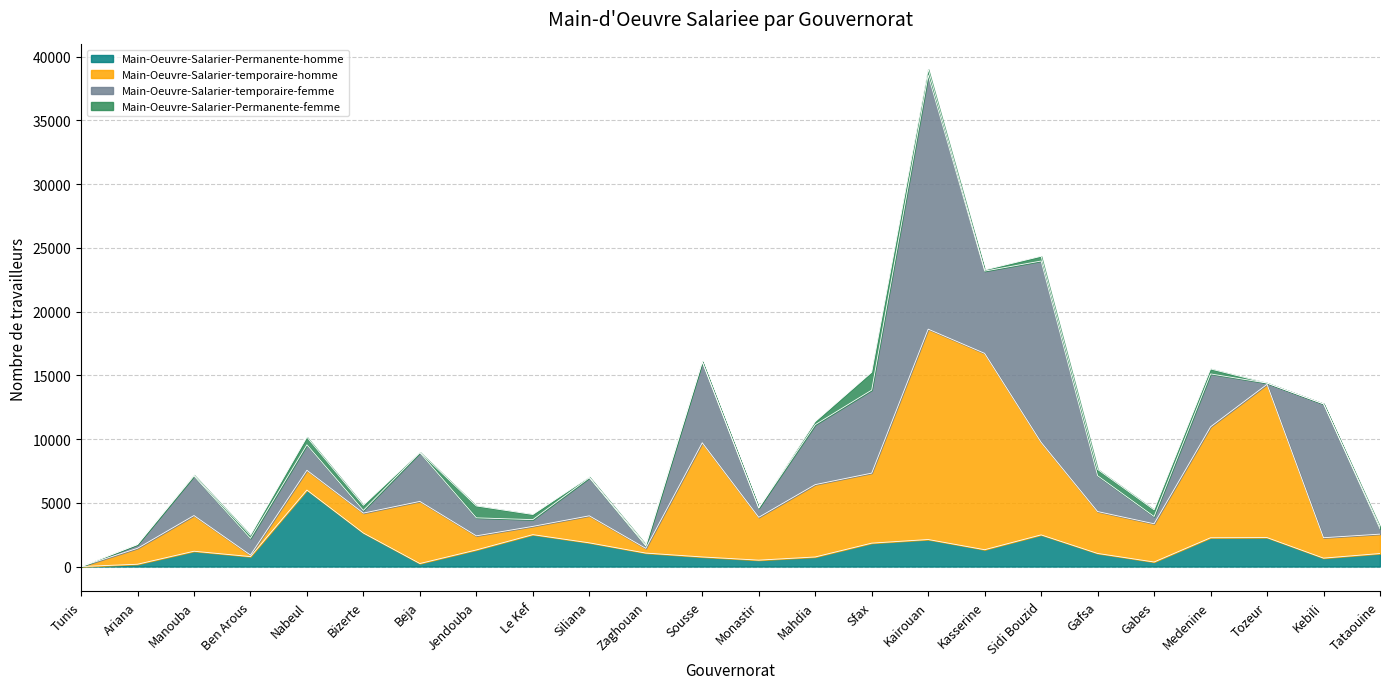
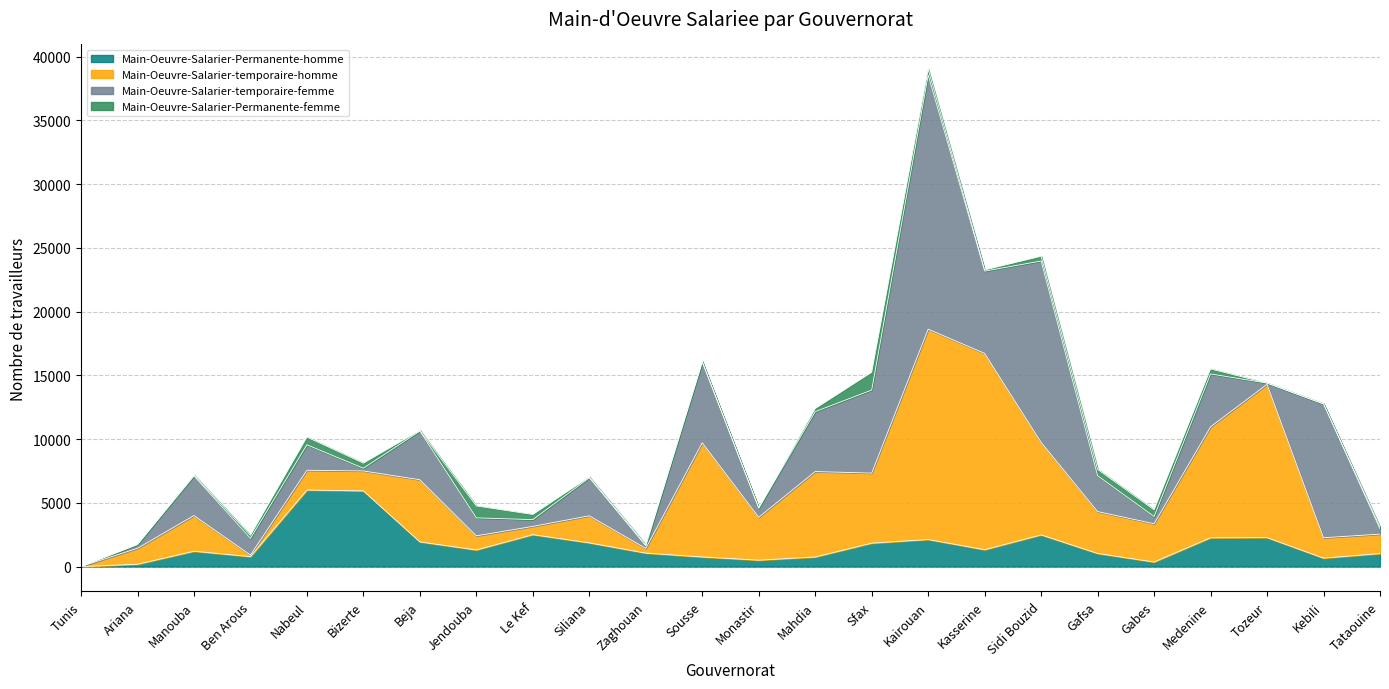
  {
    "Main-Oeuvre-Salarier-Permanente-homme": {
      "Ariana": 200,
      "Manouba": 1200,
      "Nabeul": 6000,
-     "Bizerte": 2600,
-     "Beja": 200,
+     "Bizerte": 5900,
+     "Beja": 1900,
      "Jendouba": 1300,
      "Le Kef": 2500,
      "Siliana": 1900,
      "Zaghouan": 1100,
      "Sousse": 800,
      "Monastir": 500,
      "Mahdia": 800,
      "Sfax": 1800,
      "Kairouan": 2100,
      "Kasserine": 1300,
      "Sidi Bouzid": 2500,
      "Gafsa": 1000,
      "Gabes": 400,
      "Medenine": 2300,
      "Tozeur": 2300,
      "Kebili": 700,
      "Tataouine": 1000
    },
    "Main-Oeuvre-Salarier-temporaire-homme": {
      "Ariana": 1300,
      "Manouba": 2800,
      "Nabeul": 1600,
      "Bizerte": 1600,
      "Beja": 4900,
      "Jendouba": 1100,
      "Le Kef": 600,
      "Siliana": 2100,
      "Sousse": 9000,
      "Monastir": 3400,
-     "Mahdia": 5700,
+     "Mahdia": 6700,
      "Sfax": 5500,
      "Kairouan": 16500,
      "Kasserine": 15400,
      "Sidi Bouzid": 7300,
      "Gafsa": 3300,
      "Gabes": 3000,
      "Medenine": 8700,
      "Kebili": 1600,
      "Tataouine": 1500
    },
    "Main-Oeuvre-Salarier-temporaire-femme": {
      "Ben Arous": 1300,
      "Nabeul": 2000,
      "Bizerte": 200,
      "Jendouba": 1400,
      "Le Kef": 500,
      "Mahdia": 4700,
      "Sfax": 6500,
      "Kairouan": 19900,
      "Sidi Bouzid": 14200,
      "Gafsa": 2800,
      "Gabes": 600,
      "Medenine": 4200
    },
    "Main-Oeuvre-Salarier-Permanente-femme": {
      "Ben Arous": 200,
      "Nabeul": 600,
      "Bizerte": 400,
      "Jendouba": 900,
      "Le Kef": 400,
      "Mahdia": 200,
      "Sfax": 1400,
      "Kairouan": 500,
      "Sidi Bouzid": 400,
      "Gafsa": 500,
      "Gabes": 500,
      "Medenine": 400
    }
  }
